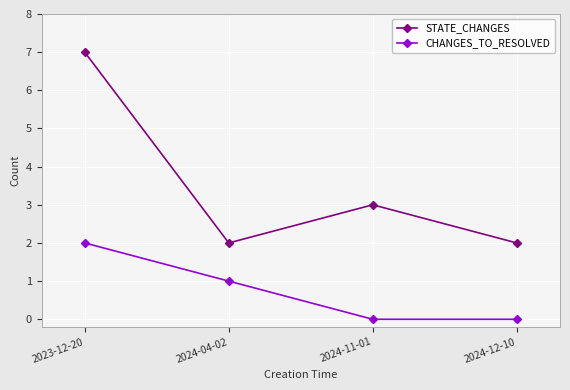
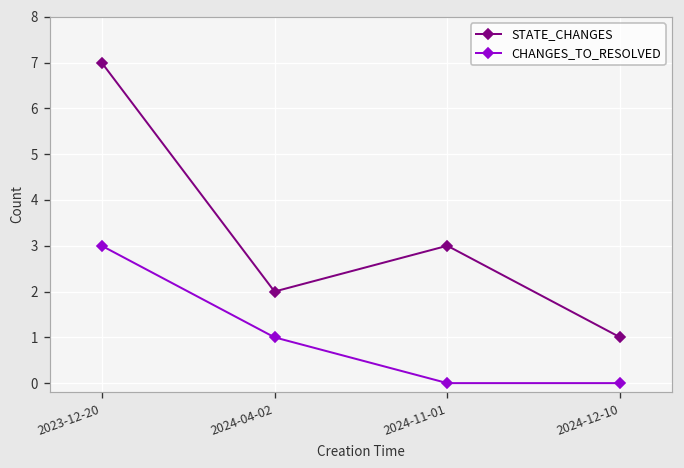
  {
    "STATE_CHANGES": {
      "2023-12-20": 7,
      "2024-04-02": 2,
      "2024-11-01": 3,
-     "2024-12-10": 2
+     "2024-12-10": 1
    },
    "CHANGES_TO_RESOLVED": {
-     "2023-12-20": 2,
+     "2023-12-20": 3,
      "2024-04-02": 1,
      "2024-11-01": 0,
      "2024-12-10": 0
    }
  }
